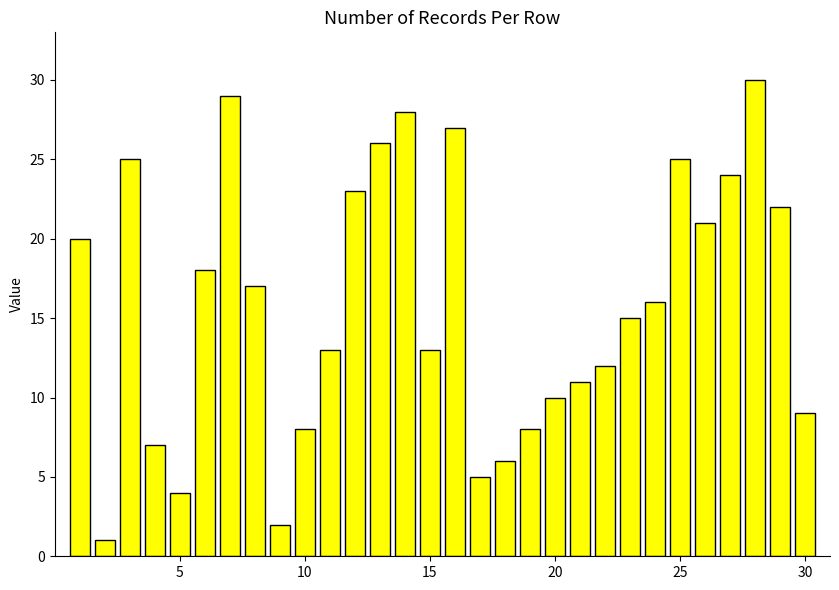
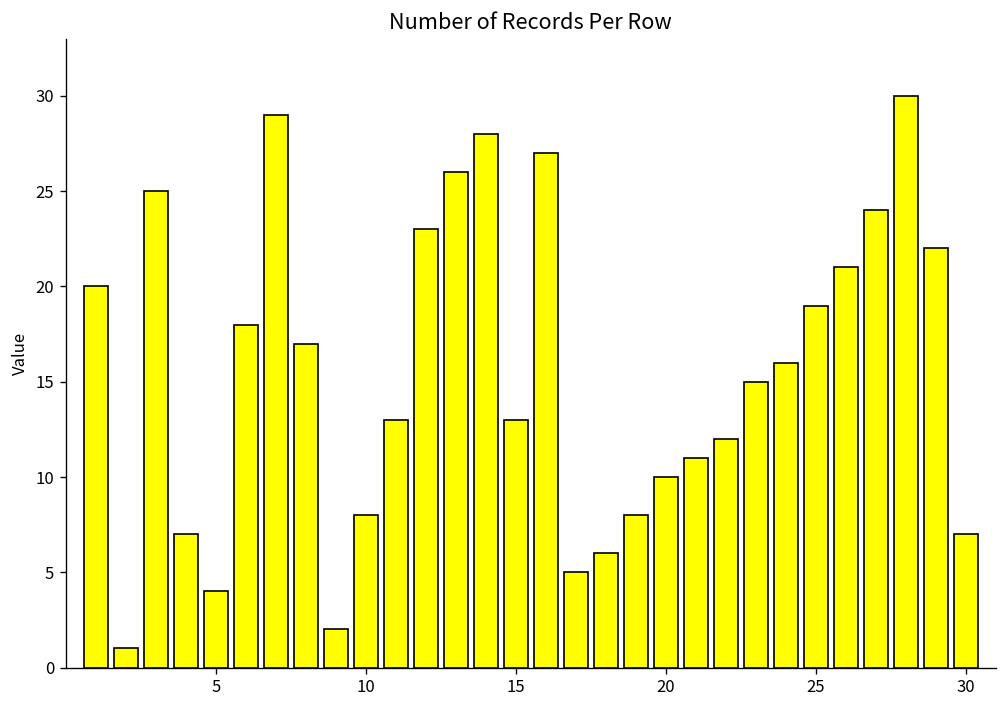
  {
    "5": 4,
    "10": 8,
    "15": 13,
    "20": 10,
-   "25": 25,
-   "30": 9
+   "25": 19,
+   "30": 7
  }
